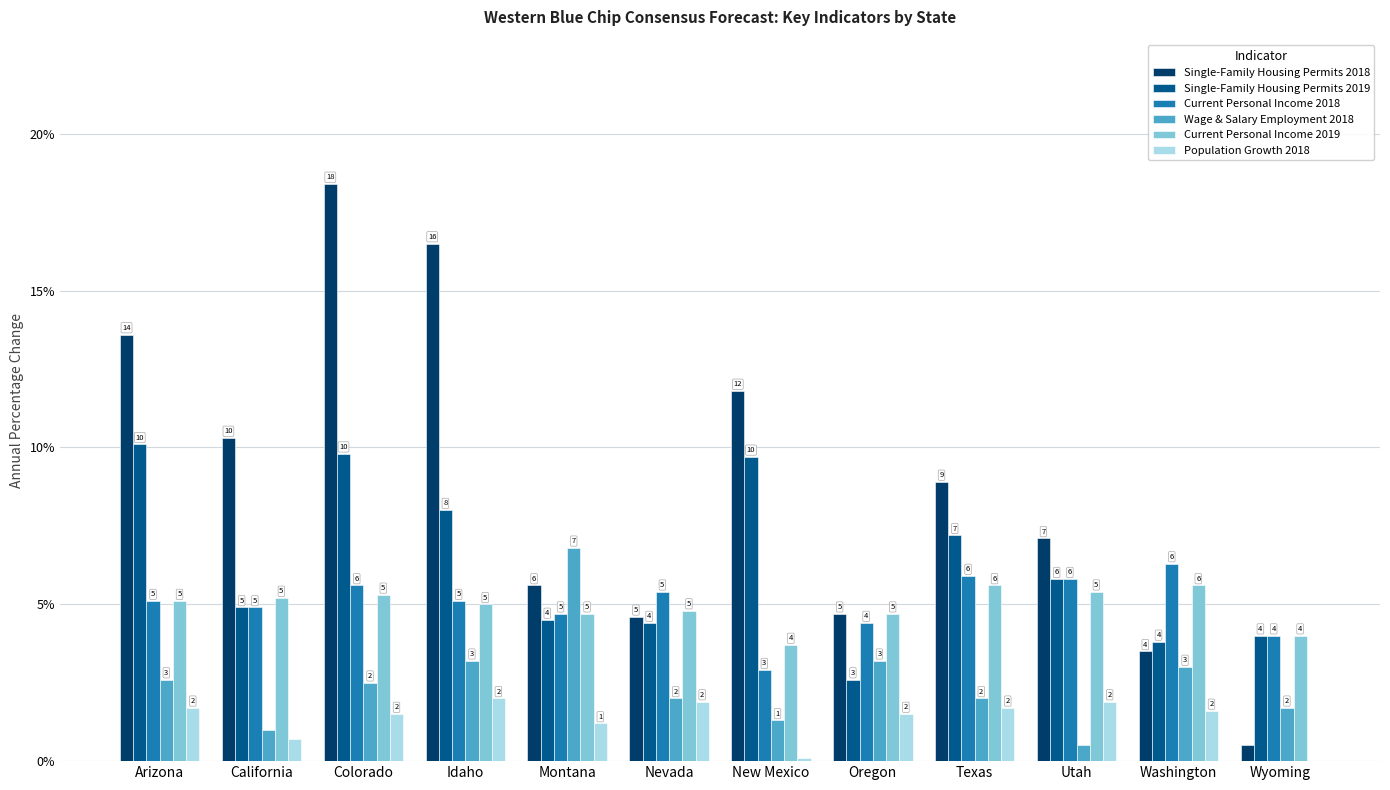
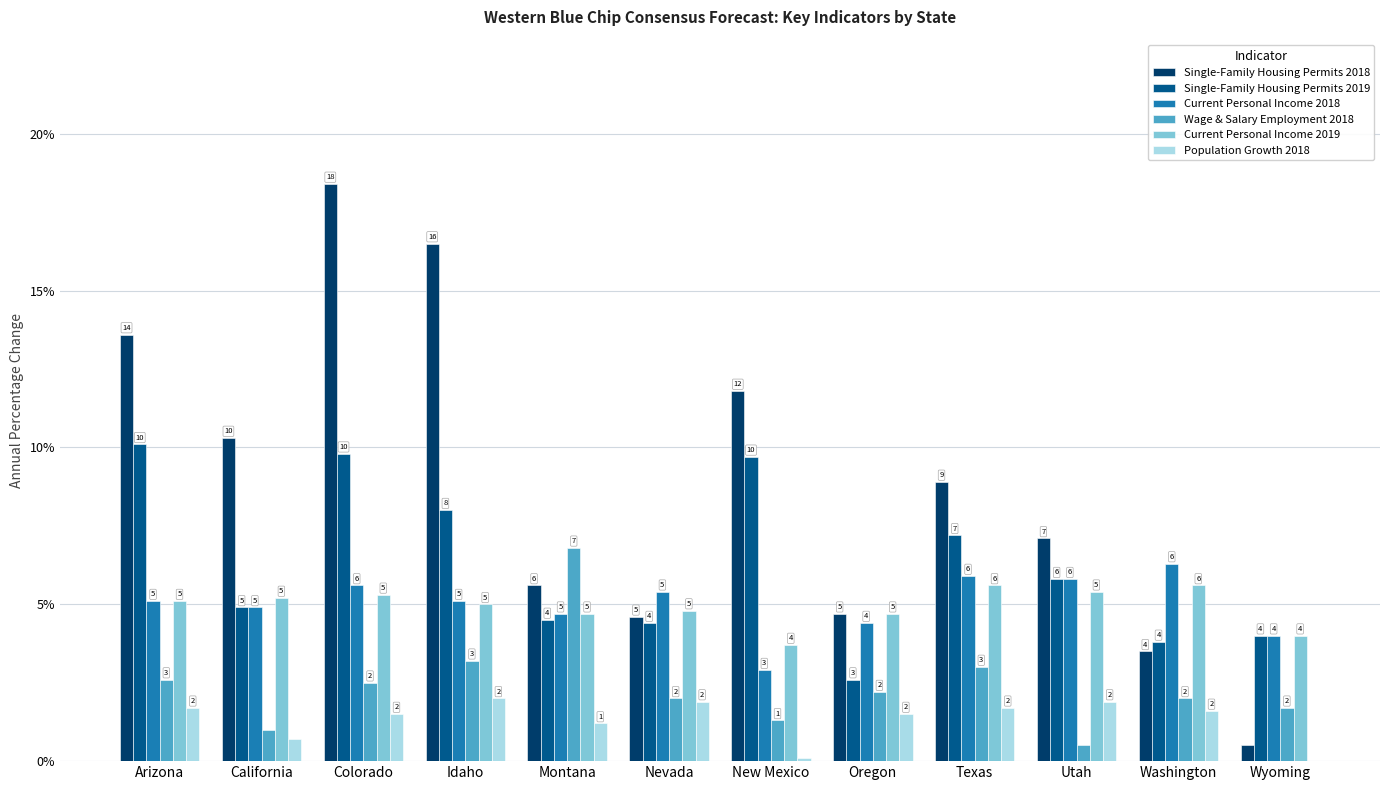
  {
    "Wage & Salary Employment 2018": {
-     "Oregon": 3,
-     "Texas": 2,
-     "Washington": 3
+     "Oregon": 2,
+     "Texas": 3,
+     "Washington": 2
    }
  }
